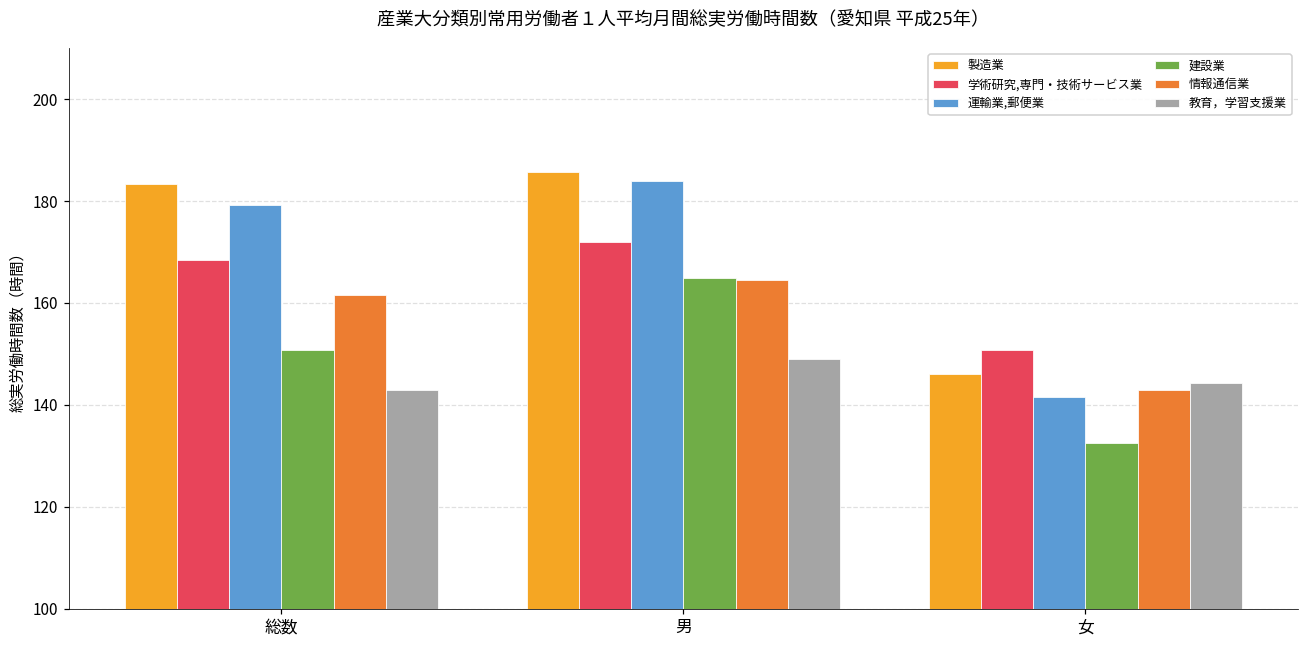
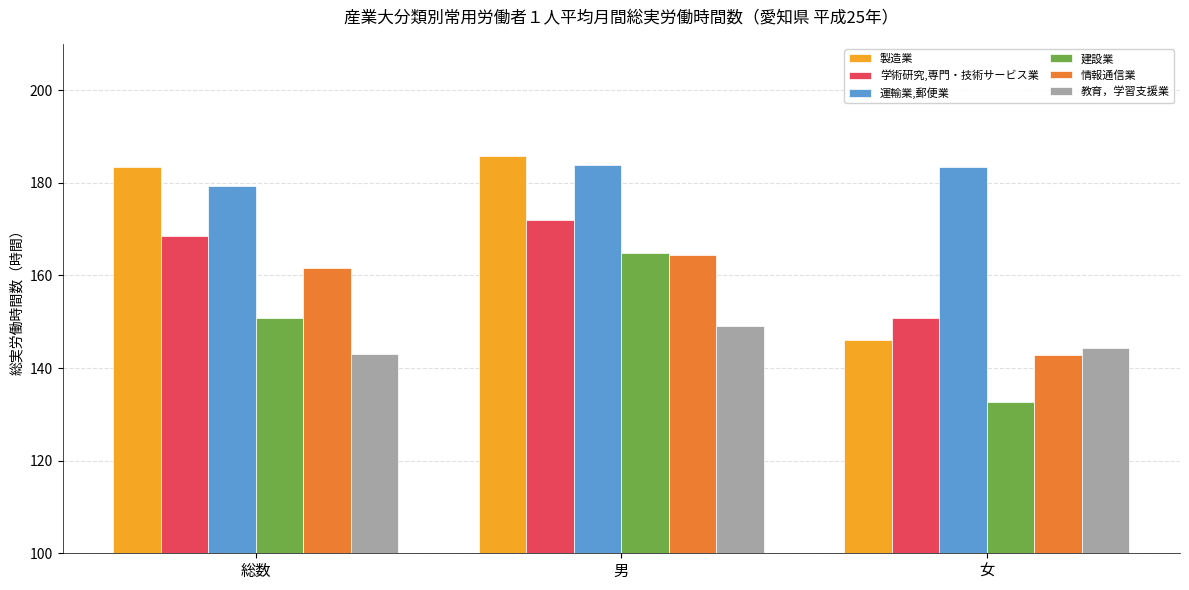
  {
    "学術研究,専門・技術サービス業": {
      "総数": 169,
      "男": 172,
      "女": 151
    },
    "運輸業,郵便業": {
      "総数": 179,
      "男": 184,
-     "女": 142
+     "女": 183
    },
    "建設業": {
      "総数": 151,
      "男": 165,
      "女": 133
    },
    "教育，学習支援業": {
      "総数": 143,
      "男": 149,
      "女": 144
    }
  }
